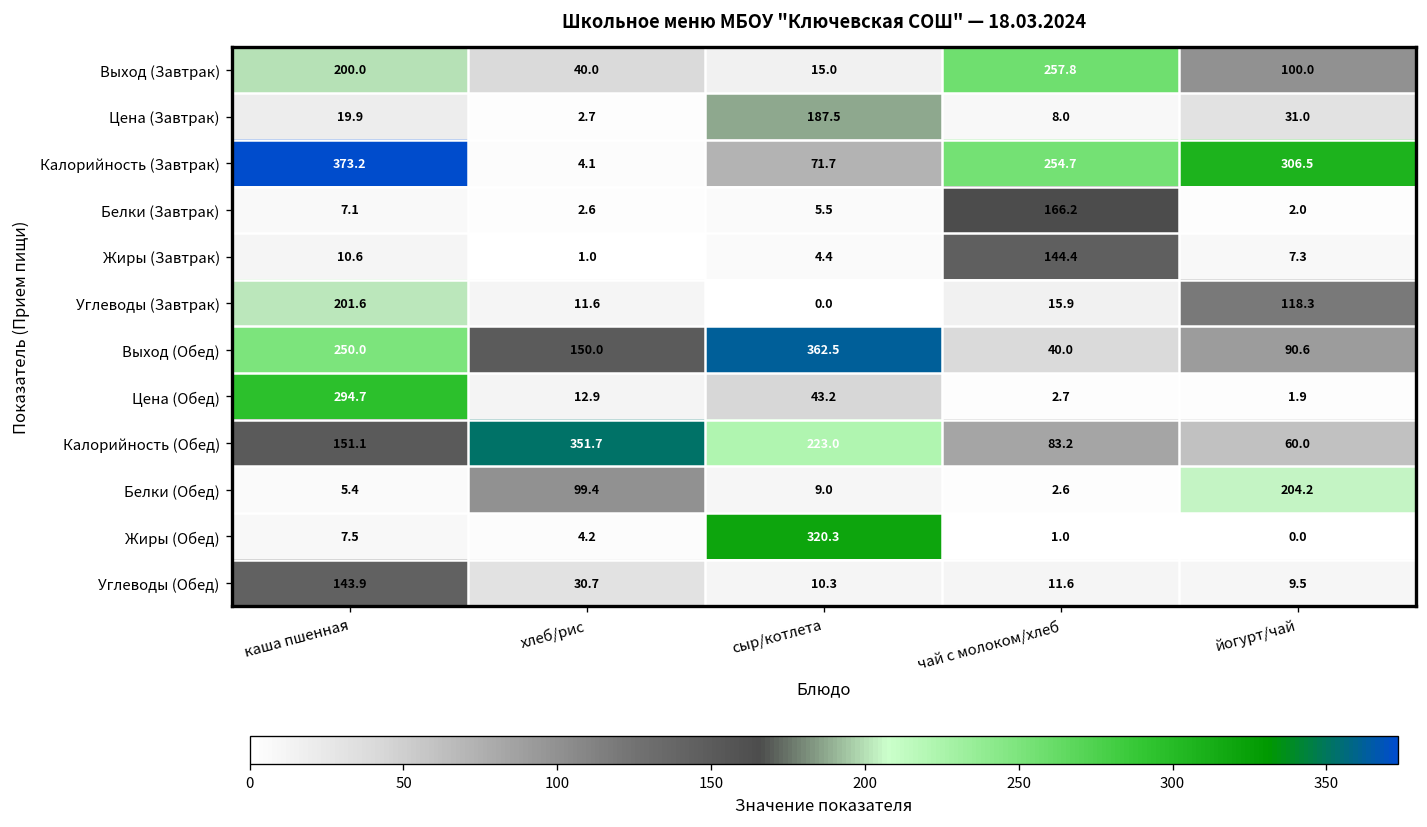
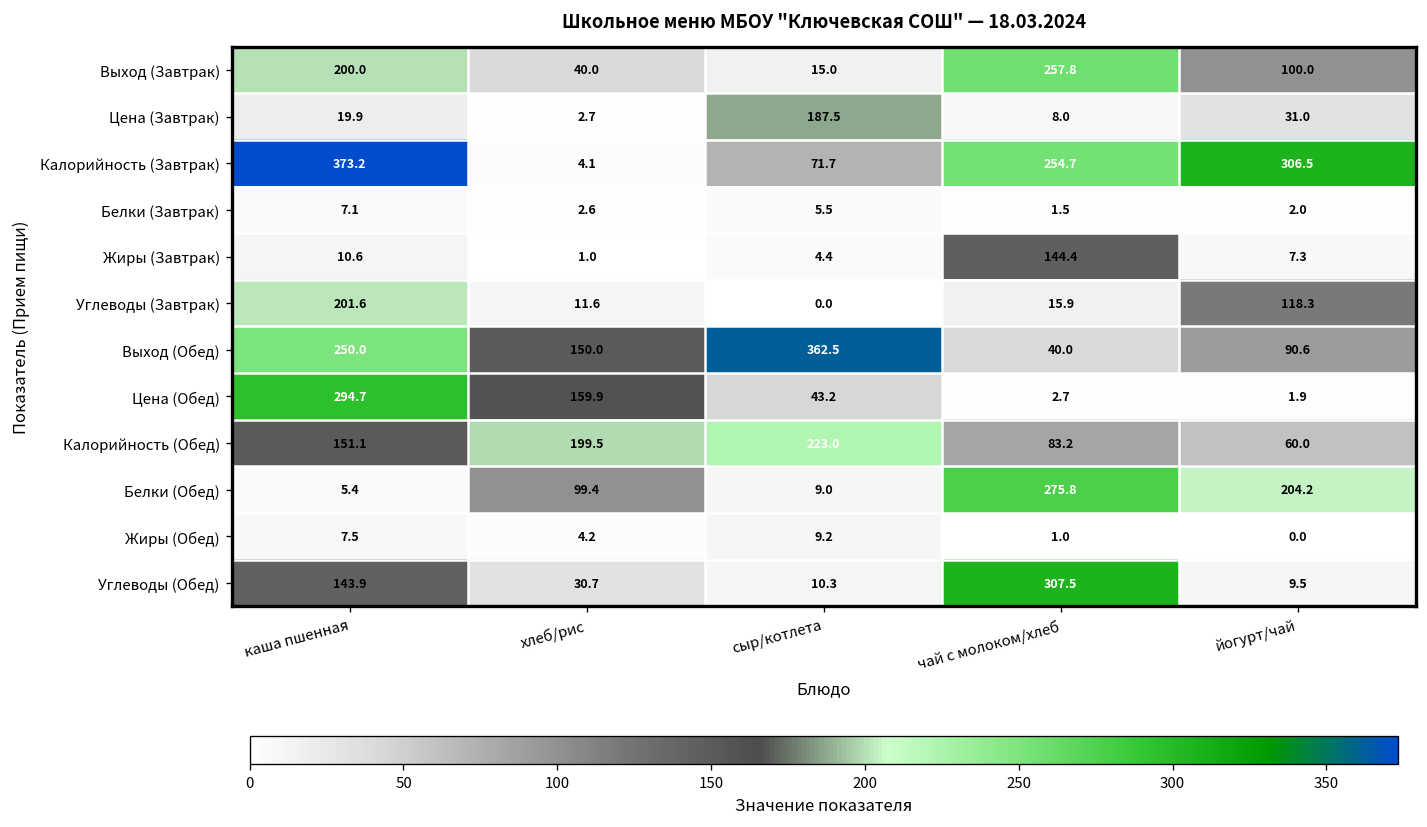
  {
    "Выход (Завтрак)": {
      "каша пшенная": 200.0,
      "хлеб/рис": 40.0,
      "сыр/котлета": 15.0,
      "чай с молоком/хлеб": 257.8,
      "йогурт/чай": 100.0
    },
    "Цена (Завтрак)": {
      "каша пшенная": 19.9,
      "хлеб/рис": 2.7,
      "сыр/котлета": 187.5,
      "чай с молоком/хлеб": 8.0,
      "йогурт/чай": 31.0
    },
    "Калорийность (Завтрак)": {
      "каша пшенная": 373.2,
      "хлеб/рис": 4.1,
      "сыр/котлета": 71.7,
      "чай с молоком/хлеб": 254.7,
      "йогурт/чай": 306.5
    },
    "Белки (Завтрак)": {
      "каша пшенная": 7.1,
      "хлеб/рис": 2.6,
      "сыр/котлета": 5.5,
-     "чай с молоком/хлеб": 166.2,
+     "чай с молоком/хлеб": 1.5,
      "йогурт/чай": 2.0
    },
    "Жиры (Завтрак)": {
      "каша пшенная": 10.6,
      "хлеб/рис": 1.0,
      "сыр/котлета": 4.4,
      "чай с молоком/хлеб": 144.4,
      "йогурт/чай": 7.3
    },
    "Углеводы (Завтрак)": {
      "каша пшенная": 201.6,
      "хлеб/рис": 11.6,
      "сыр/котлета": 0.0,
      "чай с молоком/хлеб": 15.9,
      "йогурт/чай": 118.3
    },
    "Выход (Обед)": {
      "каша пшенная": 250.0,
      "хлеб/рис": 150.0,
      "сыр/котлета": 362.5,
      "чай с молоком/хлеб": 40.0,
      "йогурт/чай": 90.6
    },
    "Цена (Обед)": {
      "каша пшенная": 294.7,
-     "хлеб/рис": 12.9,
+     "хлеб/рис": 159.9,
      "сыр/котлета": 43.2,
      "чай с молоком/хлеб": 2.7,
      "йогурт/чай": 1.9
    },
    "Калорийность (Обед)": {
      "каша пшенная": 151.1,
-     "хлеб/рис": 351.7,
+     "хлеб/рис": 199.5,
      "сыр/котлета": 223.0,
      "чай с молоком/хлеб": 83.2,
      "йогурт/чай": 60.0
    },
    "Белки (Обед)": {
      "каша пшенная": 5.4,
      "хлеб/рис": 99.4,
      "сыр/котлета": 9.0,
-     "чай с молоком/хлеб": 2.6,
+     "чай с молоком/хлеб": 275.8,
      "йогурт/чай": 204.2
    },
    "Жиры (Обед)": {
      "каша пшенная": 7.5,
      "хлеб/рис": 4.2,
-     "сыр/котлета": 320.3,
+     "сыр/котлета": 9.2,
      "чай с молоком/хлеб": 1.0,
      "йогурт/чай": 0.0
    },
    "Углеводы (Обед)": {
      "каша пшенная": 143.9,
      "хлеб/рис": 30.7,
      "сыр/котлета": 10.3,
-     "чай с молоком/хлеб": 11.6,
+     "чай с молоком/хлеб": 307.5,
      "йогурт/чай": 9.5
    }
  }
